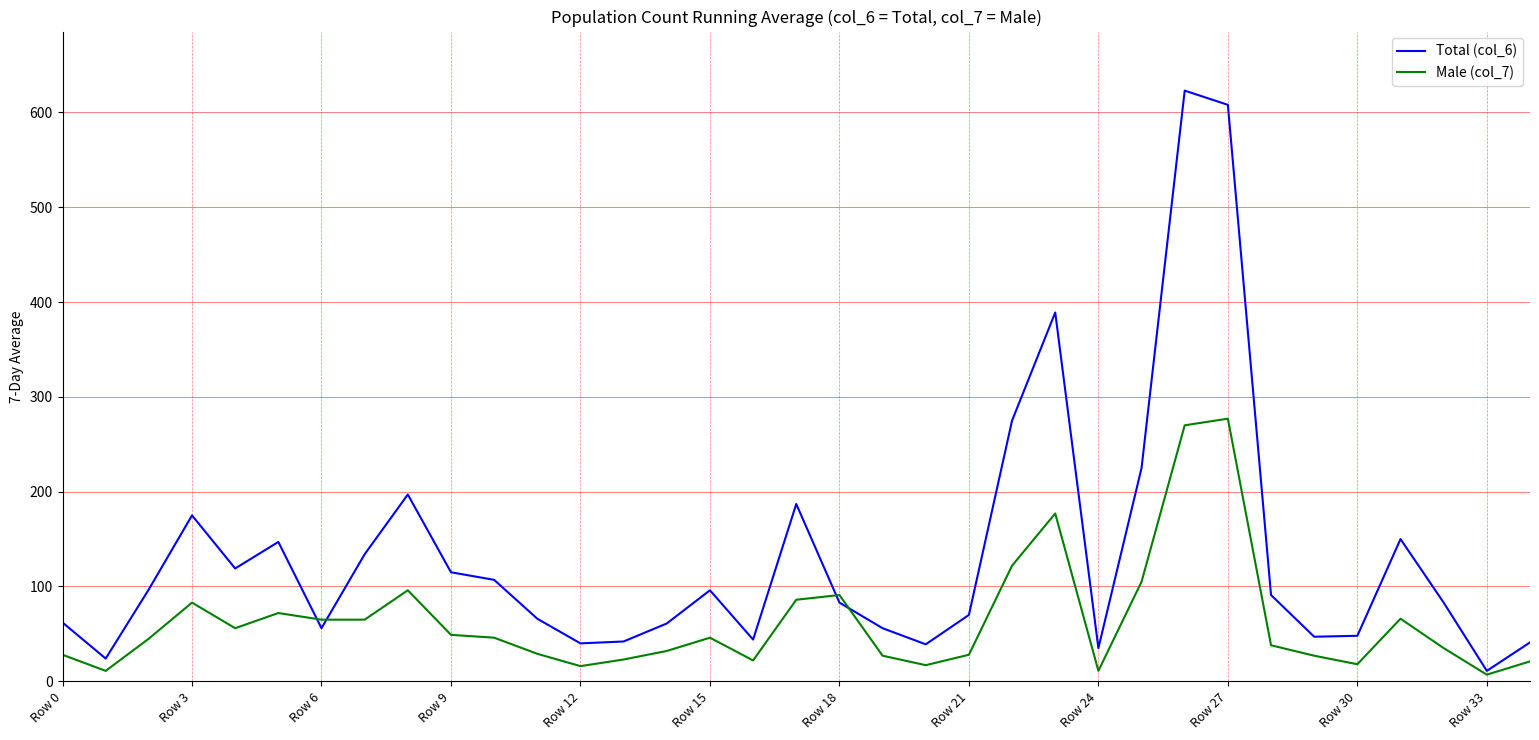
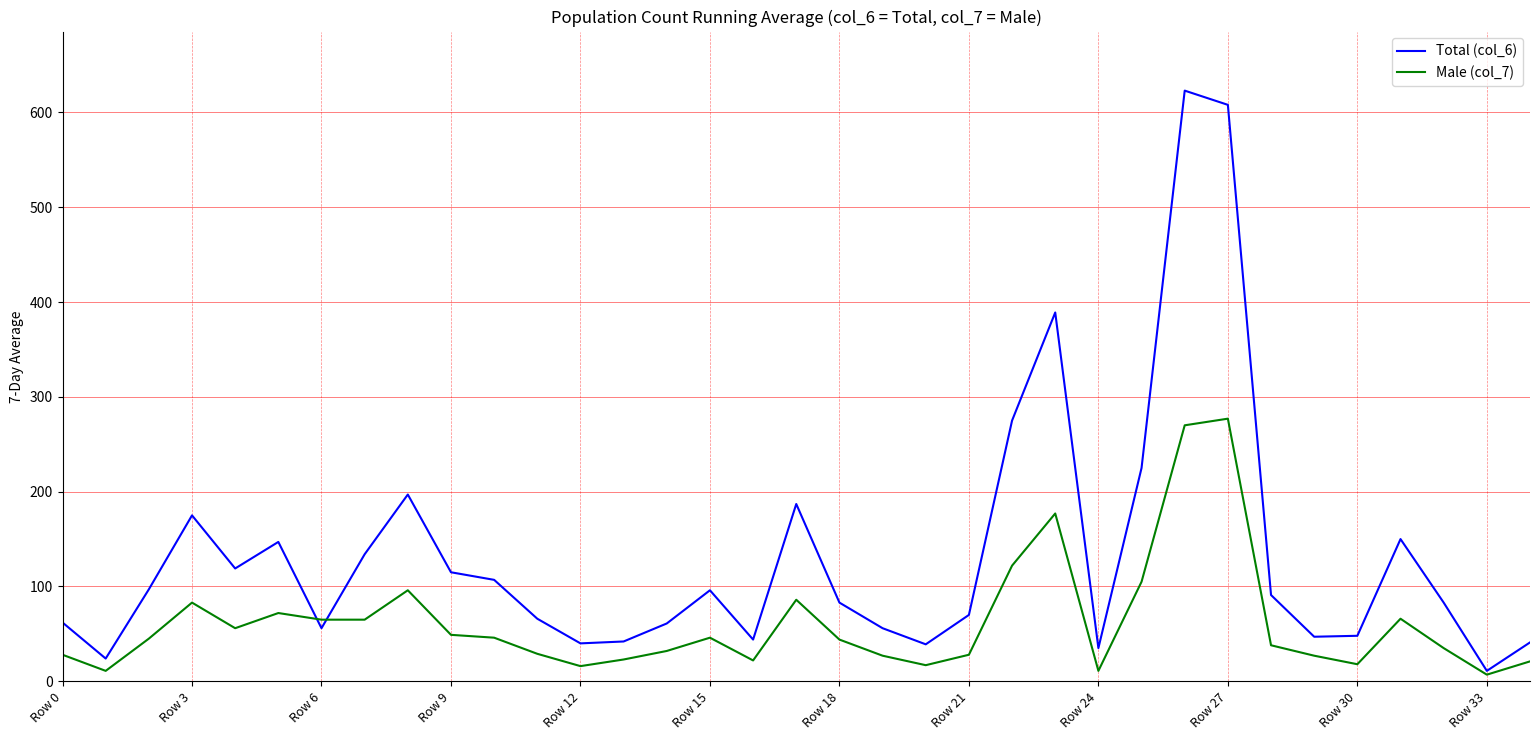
  {
    "Total (col_6)": {
      "Row 0": 60,
      "Row 3": 180,
      "Row 6": 60,
      "Row 9": 120,
      "Row 12": 40,
      "Row 15": 100,
      "Row 18": 80,
      "Row 21": 70,
      "Row 24": 40,
      "Row 27": 610,
      "Row 30": 50,
      "Row 33": 10
    },
    "Male (col_7)": {
      "Row 0": 30,
      "Row 3": 80,
      "Row 6": 70,
      "Row 9": 50,
      "Row 12": 20,
      "Row 15": 50,
-     "Row 18": 90,
+     "Row 18": 40,
      "Row 21": 30,
      "Row 24": 10,
      "Row 27": 280,
      "Row 30": 20,
      "Row 33": 10
    }
  }
